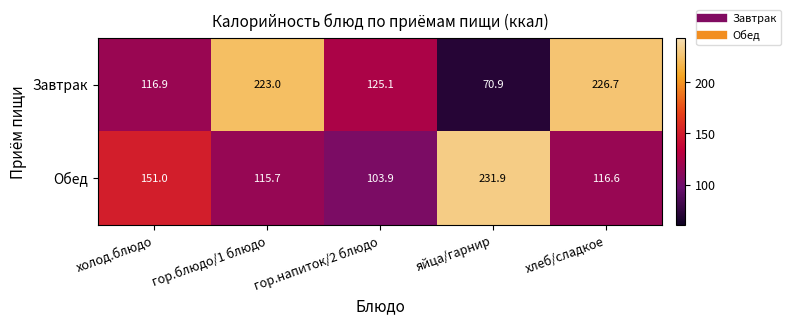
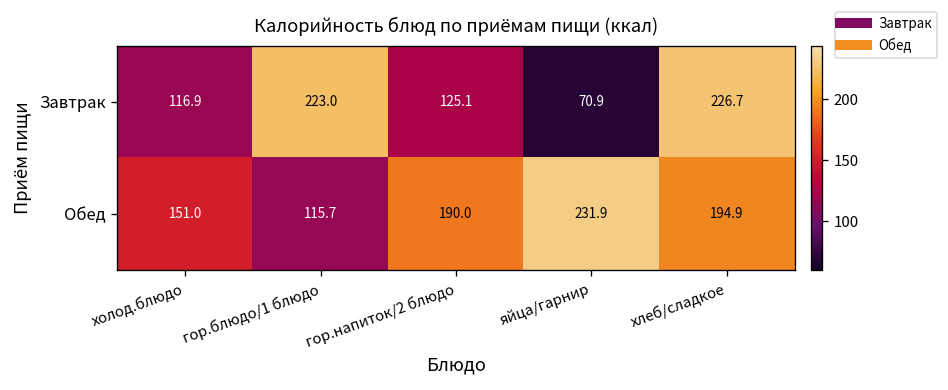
  {
    "Завтрак": {
      "холод.блюдо": 116.9,
      "гор.блюдо/1 блюдо": 223.0,
      "гор.напиток/2 блюдо": 125.1,
      "яйца/гарнир": 70.9,
      "хлеб/сладкое": 226.7
    },
    "Обед": {
      "холод.блюдо": 151.0,
      "гор.блюдо/1 блюдо": 115.7,
-     "гор.напиток/2 блюдо": 103.9,
+     "гор.напиток/2 блюдо": 190.0,
      "яйца/гарнир": 231.9,
-     "хлеб/сладкое": 116.6
+     "хлеб/сладкое": 194.9
    }
  }
